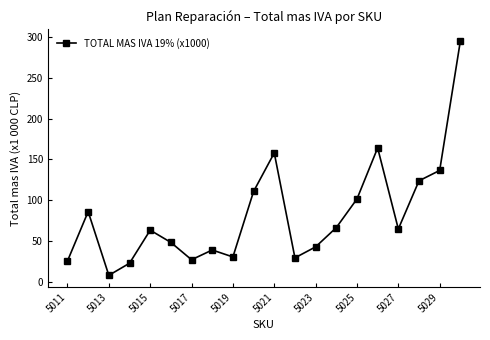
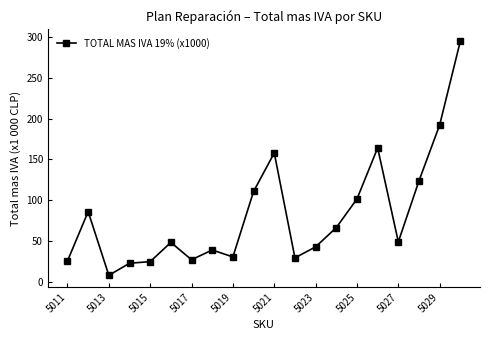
  {
    "5011": 30,
    "5013": 10,
-   "5015": 60,
+   "5015": 20,
    "5017": 30,
    "5019": 30,
    "5021": 160,
    "5023": 40,
    "5025": 100,
-   "5027": 60,
-   "5029": 140
+   "5027": 50,
+   "5029": 190
  }
